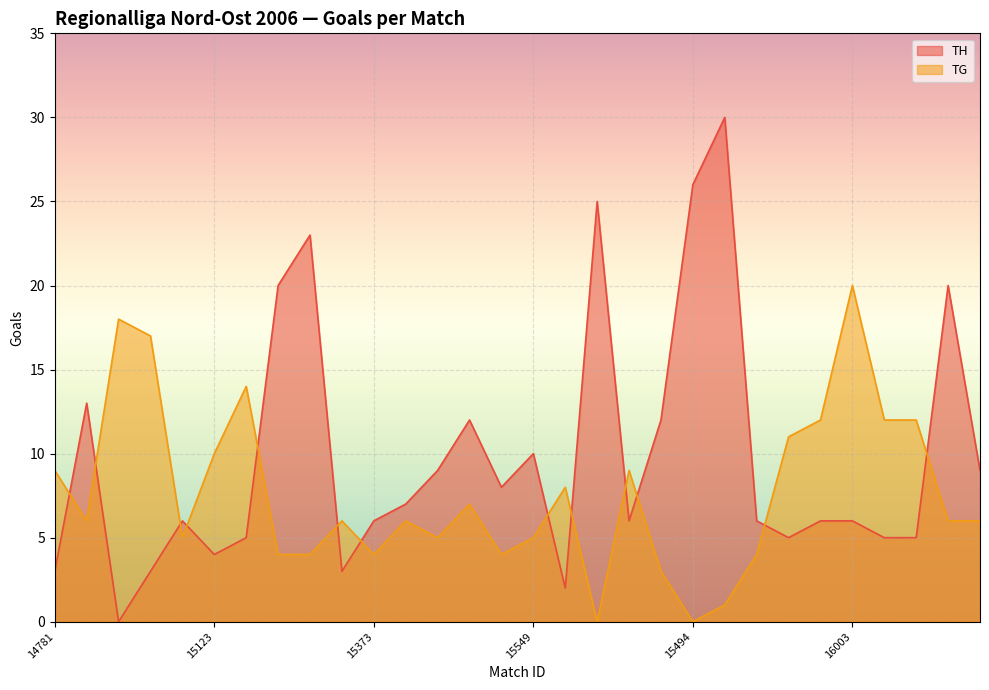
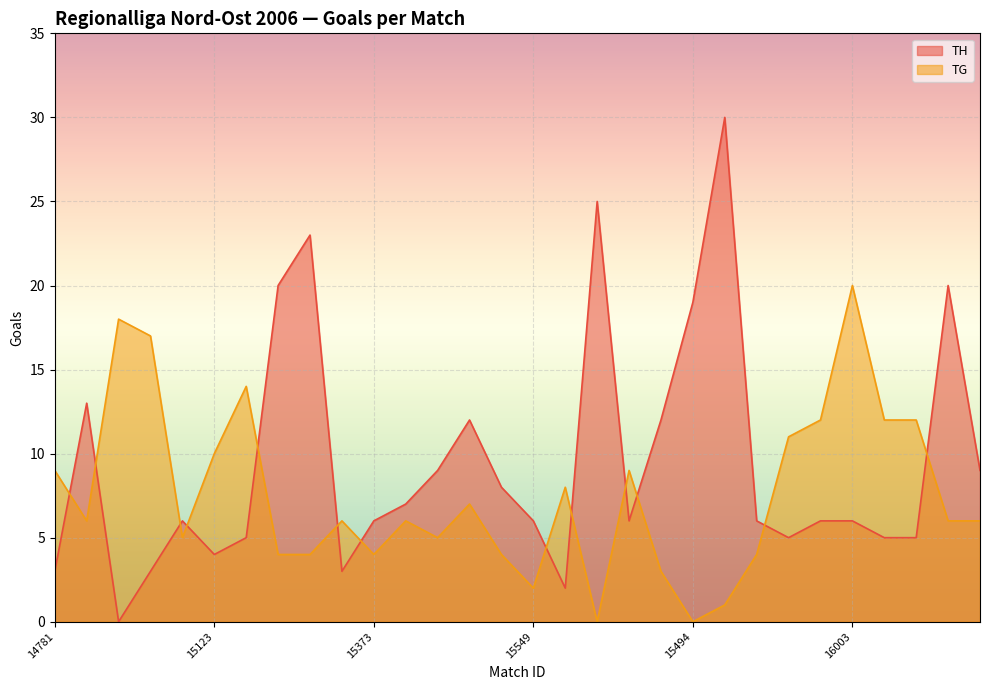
  {
    "TH": {
      "14781": 3,
      "15123": 4,
      "15373": 6,
-     "15549": 10,
-     "15494": 26,
+     "15549": 6,
+     "15494": 19,
      "16003": 6
    },
    "TG": {
      "14781": 9,
      "15123": 10,
      "15373": 4,
-     "15549": 5,
+     "15549": 2,
      "15494": 0,
      "16003": 20
    }
  }
